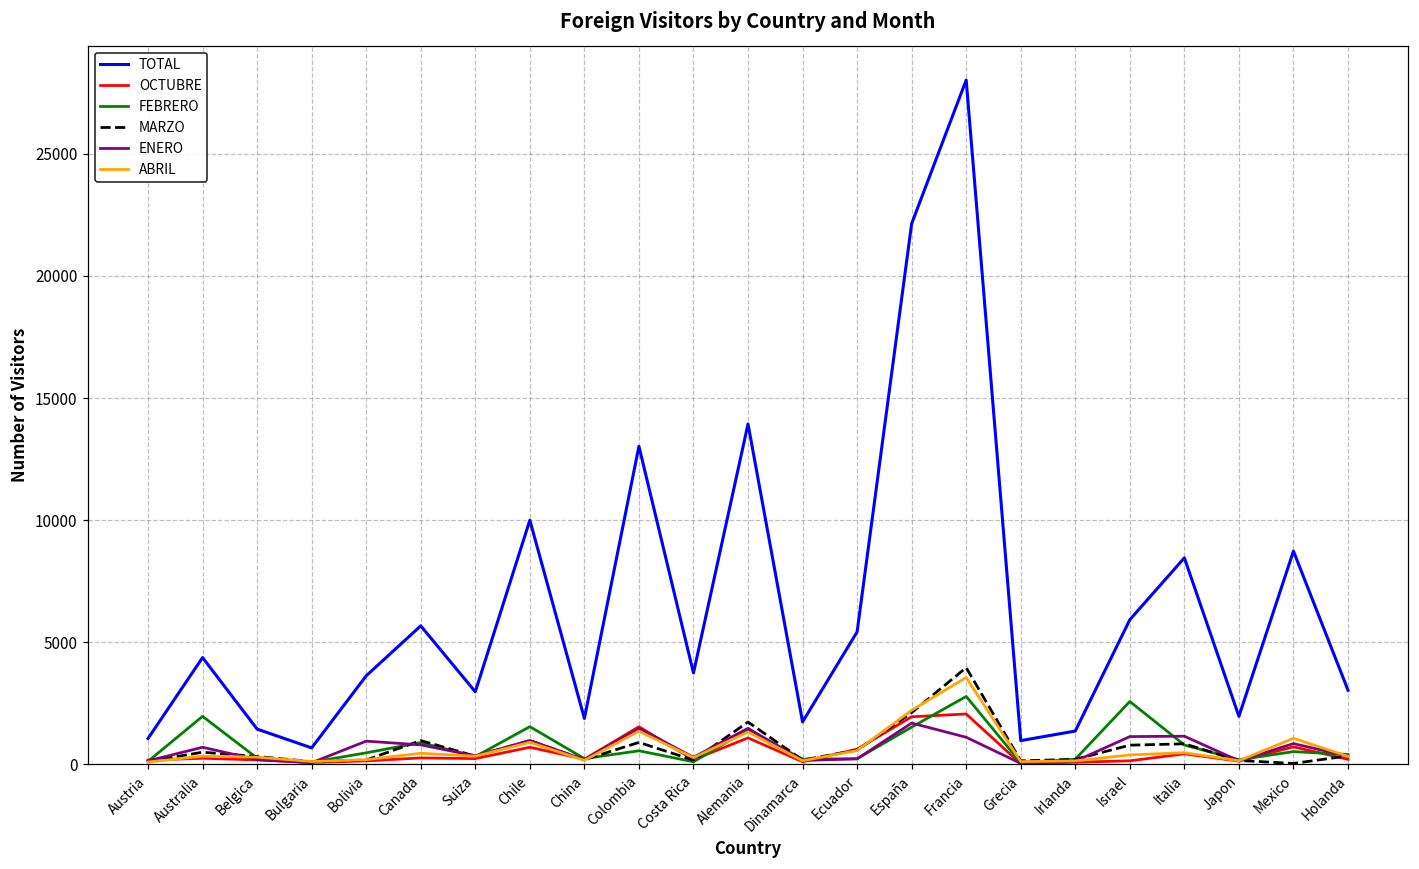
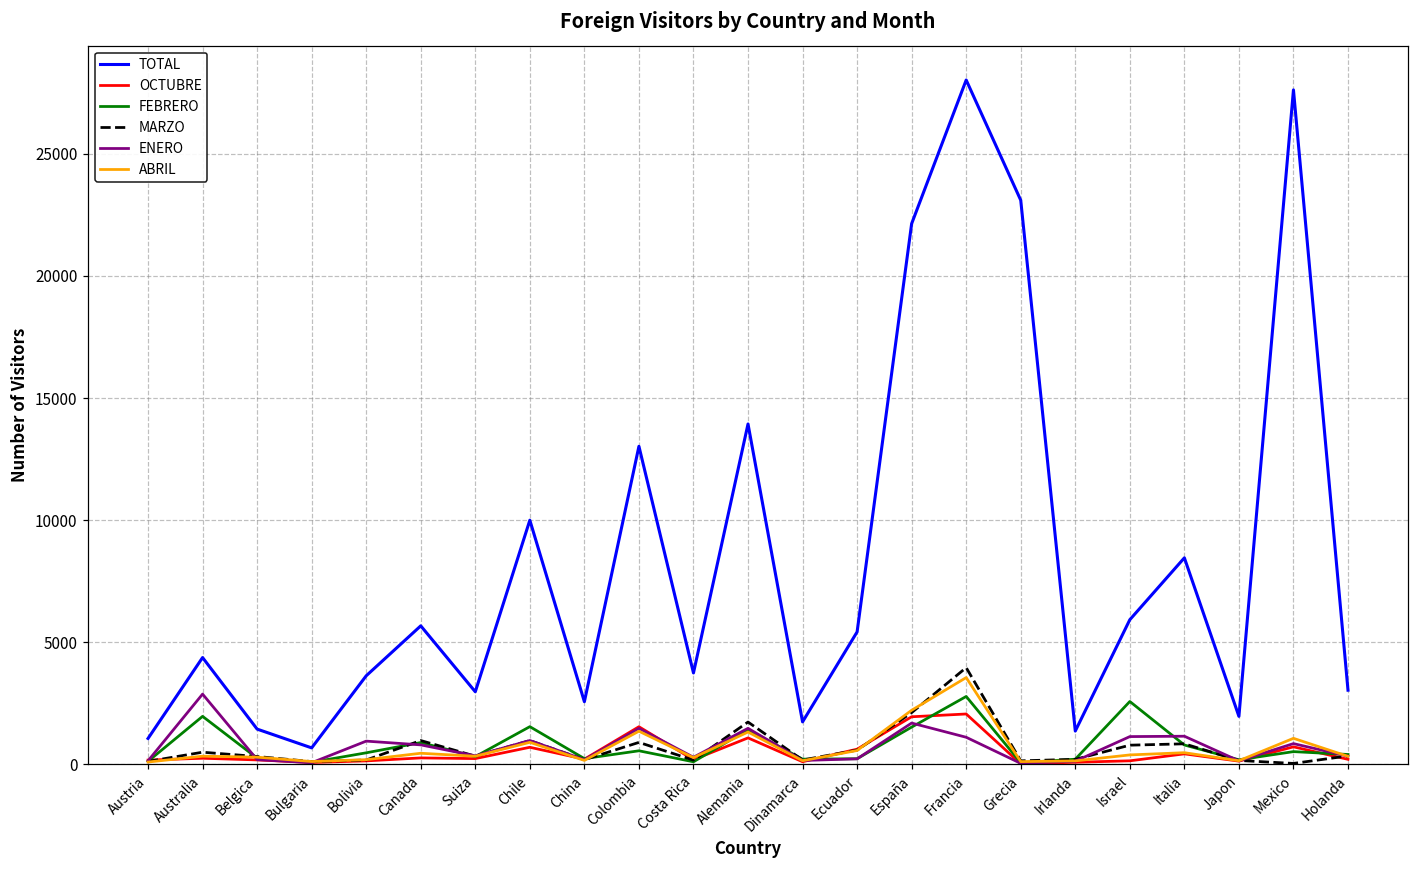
  {
    "TOTAL": {
      "Austria": 1100,
      "Australia": 4400,
      "Belgica": 1400,
      "Bulgaria": 700,
      "Bolivia": 3600,
      "Canada": 5700,
      "Suiza": 3000,
      "Chile": 10000,
-     "China": 1900,
+     "China": 2600,
      "Colombia": 13000,
      "Costa Rica": 3700,
      "Alemania": 13900,
      "Dinamarca": 1700,
      "Ecuador": 5400,
      "España": 22100,
      "Francia": 28000,
-     "Grecia": 1000,
+     "Grecia": 23100,
      "Irlanda": 1400,
      "Israel": 5900,
      "Italia": 8500,
      "Japon": 2000,
-     "Mexico": 8700,
+     "Mexico": 27600,
      "Holanda": 3000
    },
    "OCTUBRE": {
      "Canada": 300,
      "Chile": 700,
      "Alemania": 1100,
      "España": 1900,
      "Francia": 2100,
      "Israel": 100,
      "Mexico": 700,
      "Holanda": 200
    },
    "FEBRERO": {
      "Australia": 2000,
      "Bolivia": 500,
      "Chile": 1500,
      "Colombia": 500,
      "España": 1500,
      "Francia": 2800,
      "Israel": 2600,
      "Mexico": 500
    },
    "MARZO": {
      "Australia": 500,
      "Colombia": 900,
      "Alemania": 1700,
      "Francia": 4000,
      "Israel": 800,
      "Mexico": 0
    },
    "ENERO": {
-     "Australia": 700,
+     "Australia": 2900,
      "Bolivia": 900,
      "España": 1700,
      "Francia": 1100,
      "Israel": 1100,
      "Italia": 1100,
      "Mexico": 800
    },
    "ABRIL": {
      "Canada": 400,
      "Colombia": 1300,
      "Francia": 3500,
      "Israel": 400,
      "Mexico": 1100
    }
  }
